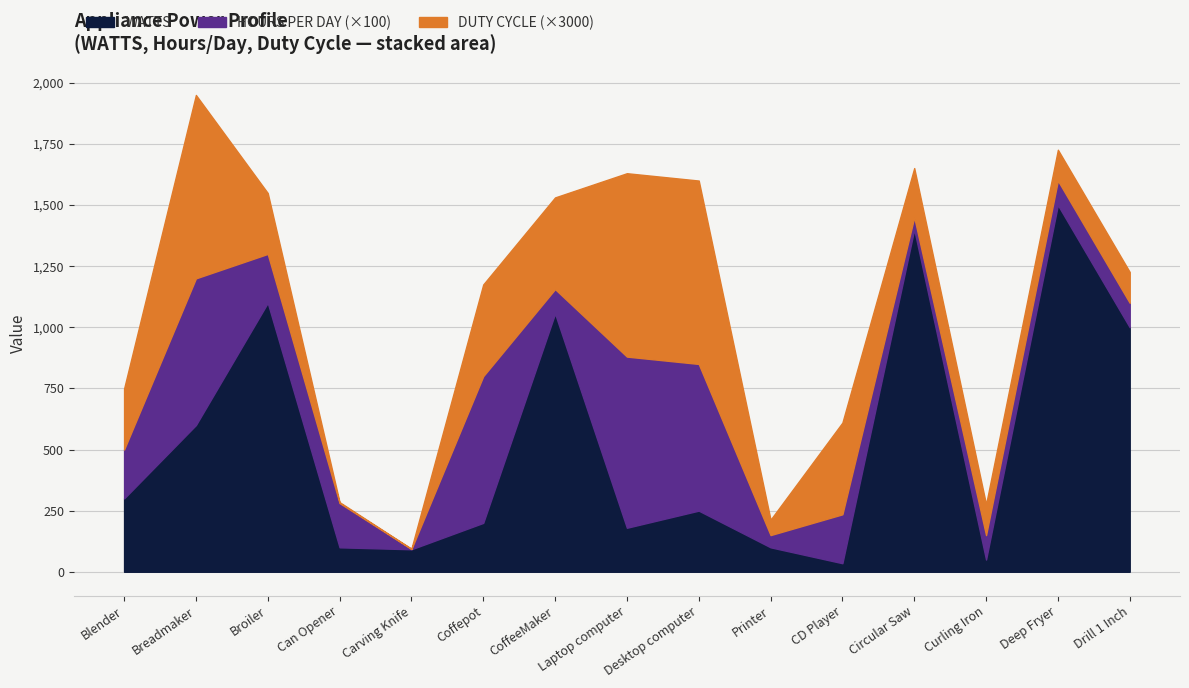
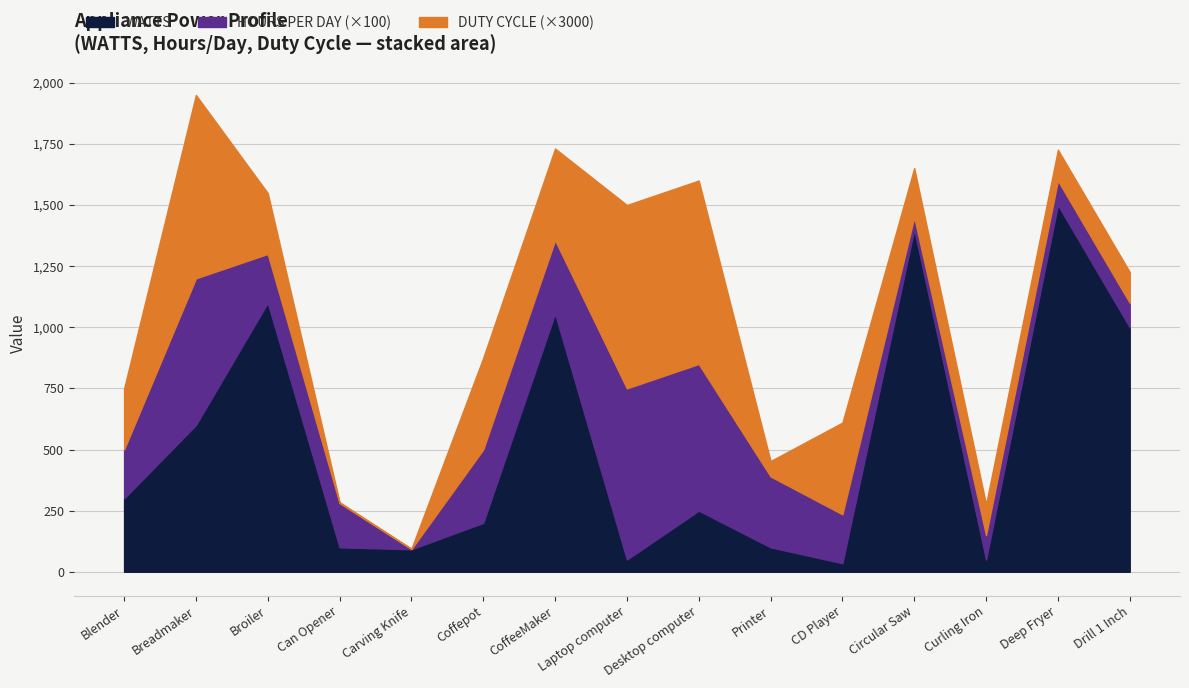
  {
    "WATTS": {
      "Blender": "300",
      "Breadmaker": "600",
      "Broiler": "1,100",
      "Can Opener": "100",
      "Coffepot": "200",
      "CoffeeMaker": "1,060",
-     "Laptop computer": "180",
+     "Laptop computer": "50",
      "Desktop computer": "250",
      "Printer": "100",
      "CD Player": "40",
      "Circular Saw": "1,400",
      "Curling Iron": "50",
      "Deep Fryer": "1,500",
      "Drill 1 Inch": "1,000"
    },
    "HOURS PER DAY (×100)": {
      "Blender": "500",
      "Breadmaker": "1,200",
      "Broiler": "1,300",
-     "Coffepot": "600",
-     "CoffeeMaker": "100",
+     "Coffepot": "300",
+     "CoffeeMaker": "300",
      "Desktop computer": "850",
-     "Printer": "50",
+     "Printer": "290",
      "CD Player": "240",
      "Circular Saw": "1,450",
      "Curling Iron": "150",
      "Deep Fryer": "1,600",
      "Drill 1 Inch": "1,100"
    },
    "DUTY CYCLE (×3000)": {
      "Blender": "250",
      "Breadmaker": "750",
      "Broiler": "250",
      "Coffepot": "380",
      "CoffeeMaker": "380",
      "Laptop computer": "750",
      "Desktop computer": "750",
      "Printer": "60",
      "CD Player": "380",
      "Circular Saw": "200",
      "Curling Iron": "130",
      "Deep Fryer": "130",
      "Drill 1 Inch": "130"
    }
  }
